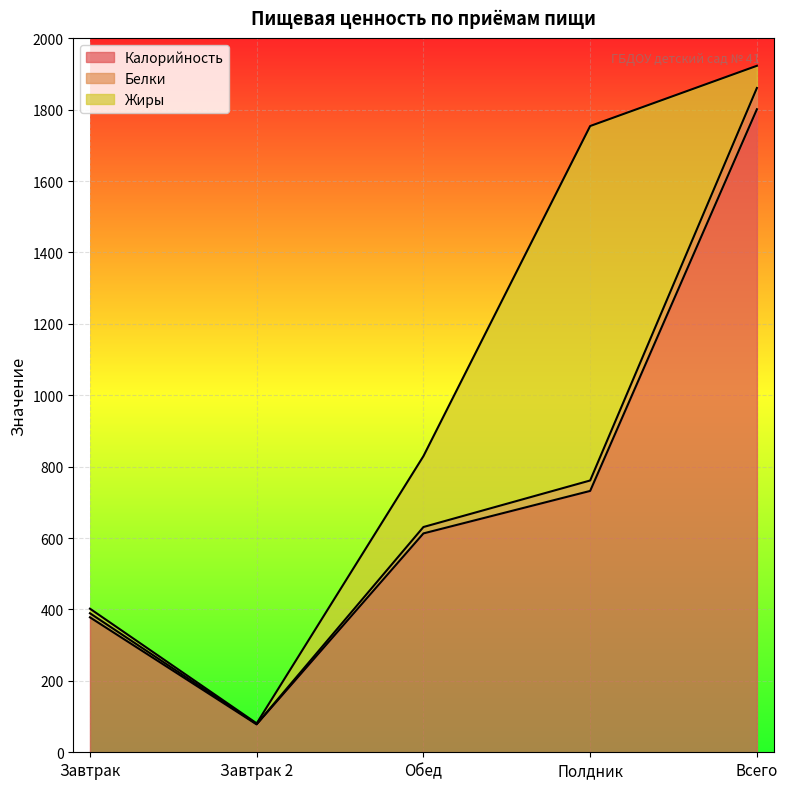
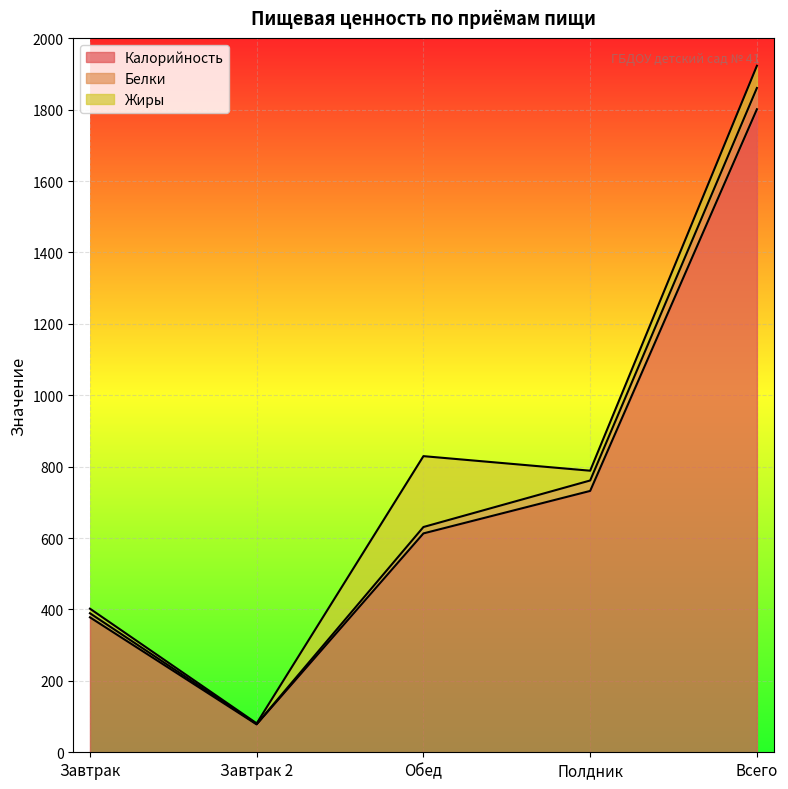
  {
    "Жиры": {
      "Завтрак": 10,
      "Обед": 200,
-     "Полдник": 990
+     "Полдник": 30
    }
  }
